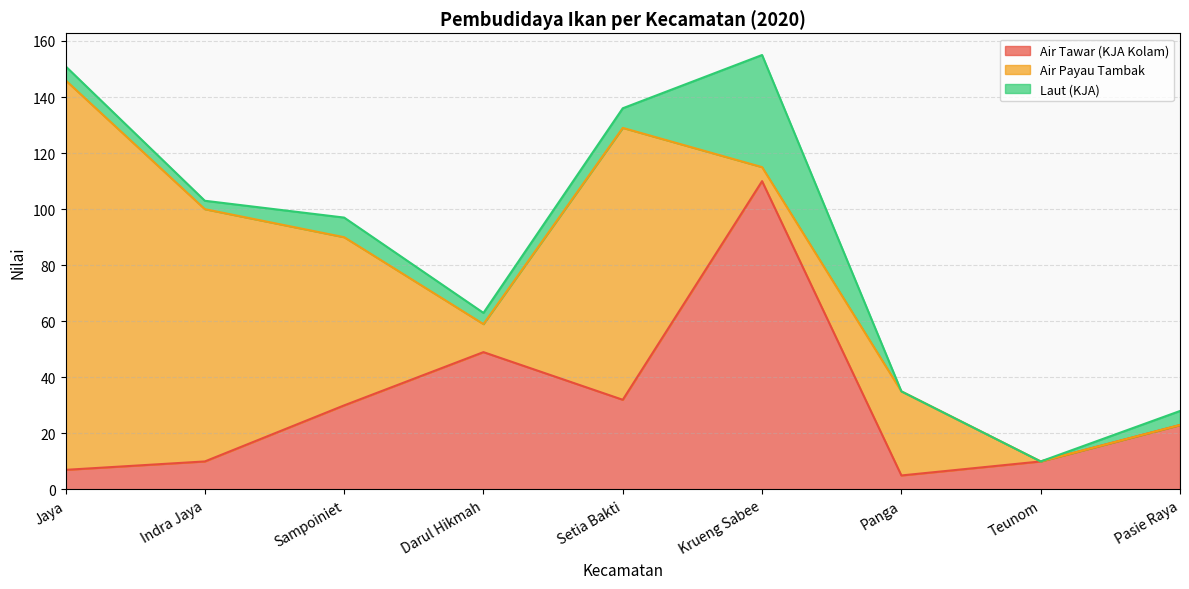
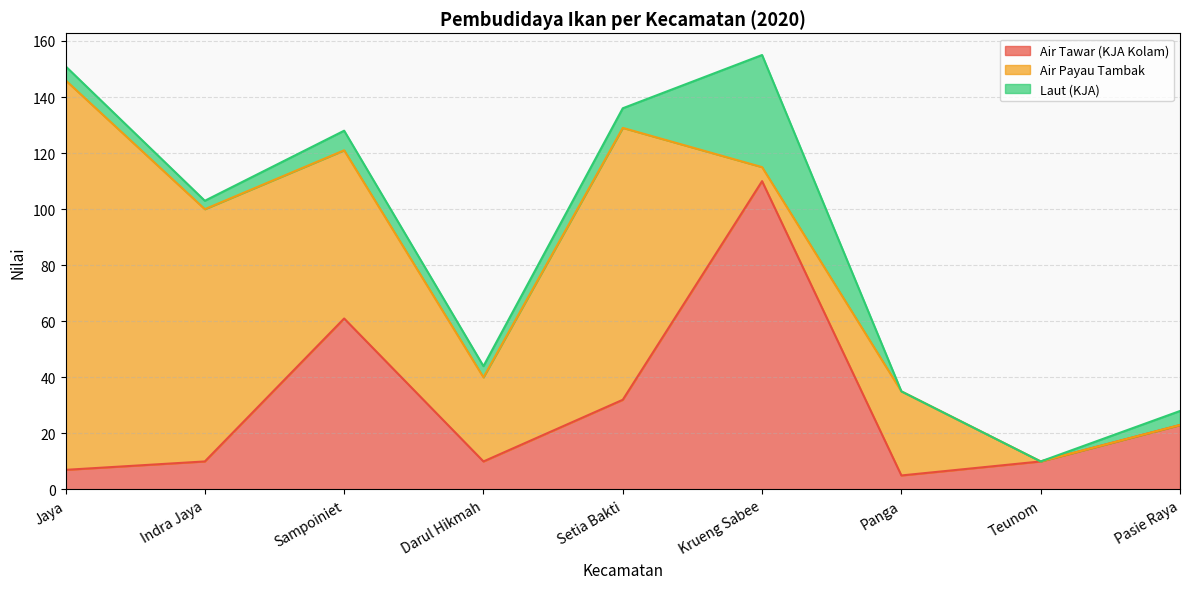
  {
    "Air Tawar (KJA Kolam)": {
      "Jaya": 7,
      "Indra Jaya": 10,
-     "Sampoiniet": 30,
-     "Darul Hikmah": 49,
+     "Sampoiniet": 61,
+     "Darul Hikmah": 10,
      "Setia Bakti": 32,
      "Krueng Sabee": 110,
      "Panga": 5
    },
    "Air Payau Tambak": {
      "Jaya": 139,
      "Indra Jaya": 90,
      "Sampoiniet": 60,
-     "Darul Hikmah": 10,
+     "Darul Hikmah": 30,
      "Setia Bakti": 97,
      "Krueng Sabee": 5
    },
    "Laut (KJA)": {
      "Jaya": 5,
      "Indra Jaya": 3,
      "Sampoiniet": 7,
      "Darul Hikmah": 4,
      "Setia Bakti": 7,
      "Krueng Sabee": 40,
      "Pasie Raya": 5
    }
  }
